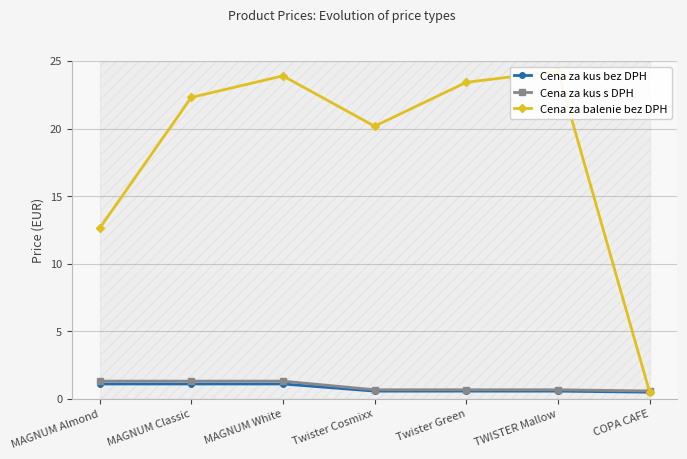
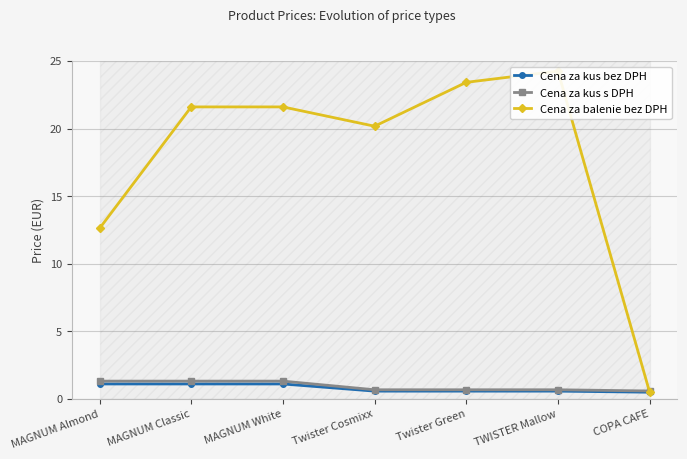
  {
    "Cena za kus bez DPH": {
      "MAGNUM Almond": 1.1,
      "MAGNUM Classic": 1.1,
      "MAGNUM White": 1.1
    },
    "Cena za balenie bez DPH": {
      "MAGNUM Almond": 12.6,
-     "MAGNUM Classic": 22.3,
-     "MAGNUM White": 23.9,
+     "MAGNUM Classic": 21.6,
+     "MAGNUM White": 21.6,
      "Twister Cosmixx": 20.2,
      "Twister Green": 23.4
    }
  }
